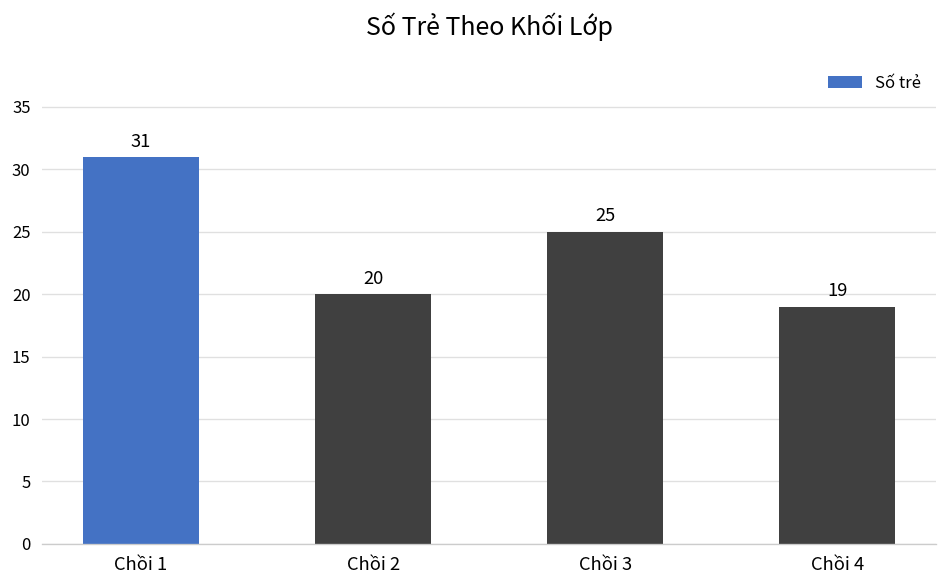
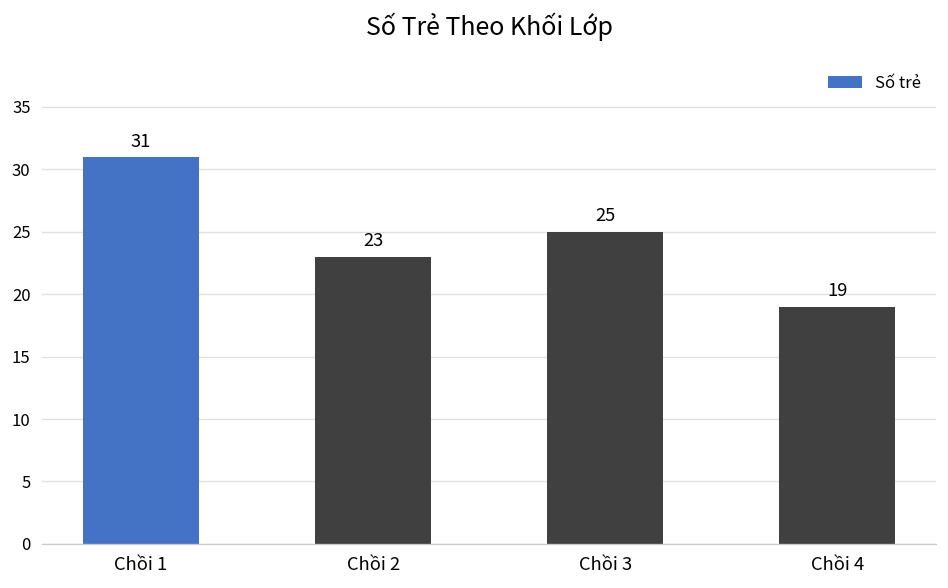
  {
    "Chồi 1": 31,
-   "Chồi 2": 20,
+   "Chồi 2": 23,
    "Chồi 3": 25,
    "Chồi 4": 19
  }
